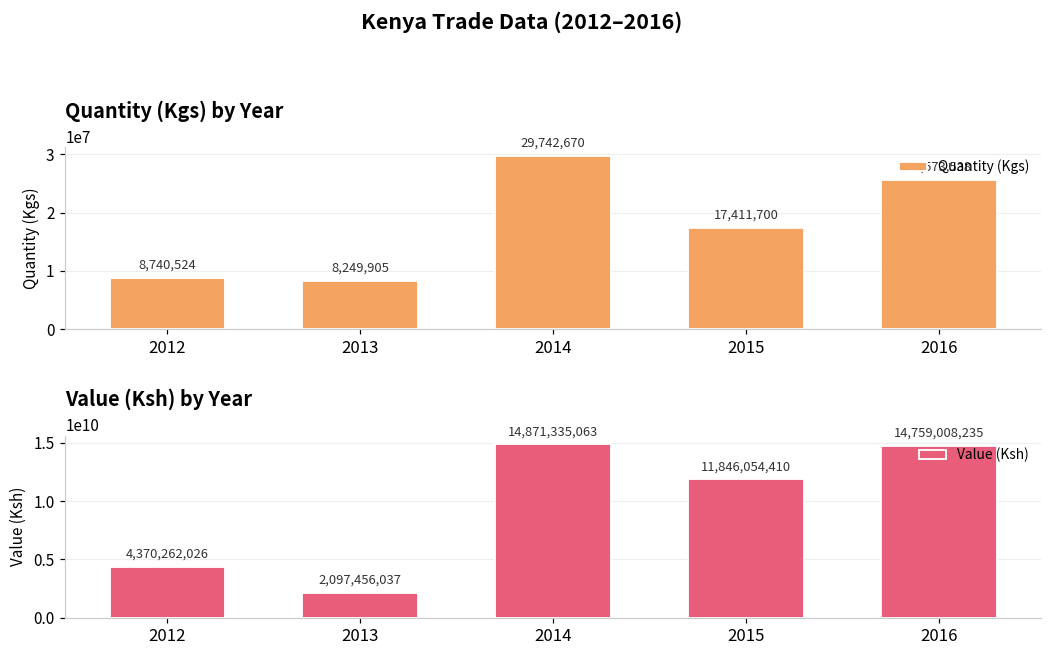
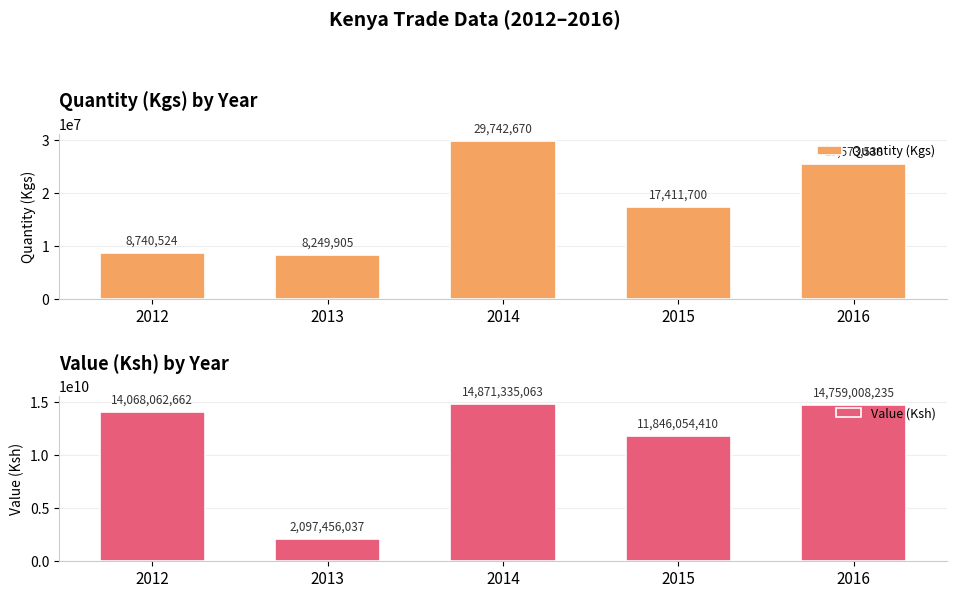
  {
    "Quantity (Kgs) by Year": {
      "2012": "8,740,524",
      "2013": "8,249,905",
      "2014": "29,742,670",
      "2015": "17,411,700",
      "2016": "25,573,538"
    },
    "Value (Ksh) by Year": {
-     "2012": "4,370,262,026",
+     "2012": "14,068,062,662",
      "2013": "2,097,456,037",
      "2014": "14,871,335,063",
      "2015": "11,846,054,410",
      "2016": "14,759,008,235"
    }
  }
